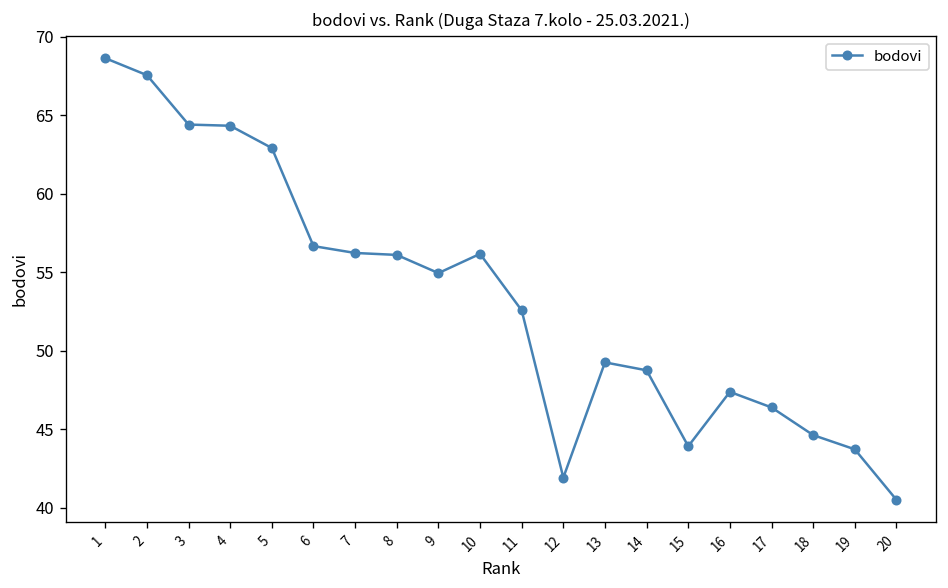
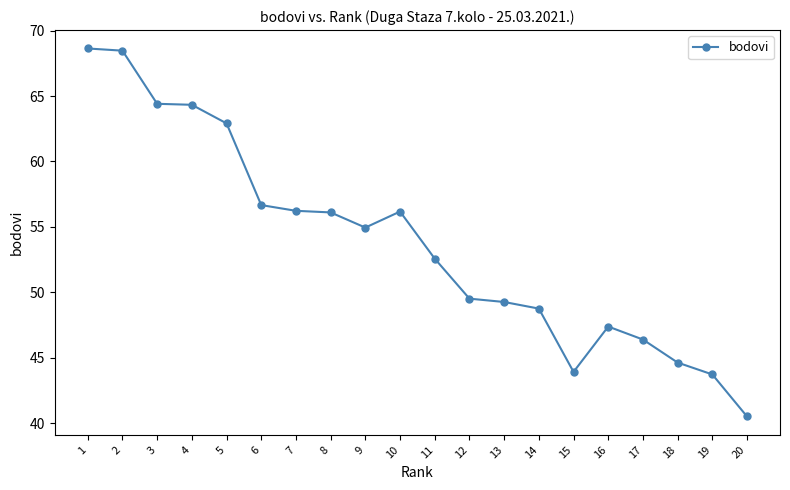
  {
    "1": 68.6,
-   "2": 67.6,
+   "2": 68.5,
    "3": 64.4,
    "4": 64.3,
    "5": 62.9,
    "6": 56.7,
    "7": 56.2,
    "8": 56.1,
    "9": 54.9,
    "10": 56.2,
    "11": 52.6,
-   "12": 41.9,
+   "12": 49.5,
    "13": 49.3,
    "14": 48.8,
    "15": 43.9,
    "16": 47.4,
    "17": 46.4,
    "18": 44.6,
    "19": 43.7,
    "20": 40.5
  }
